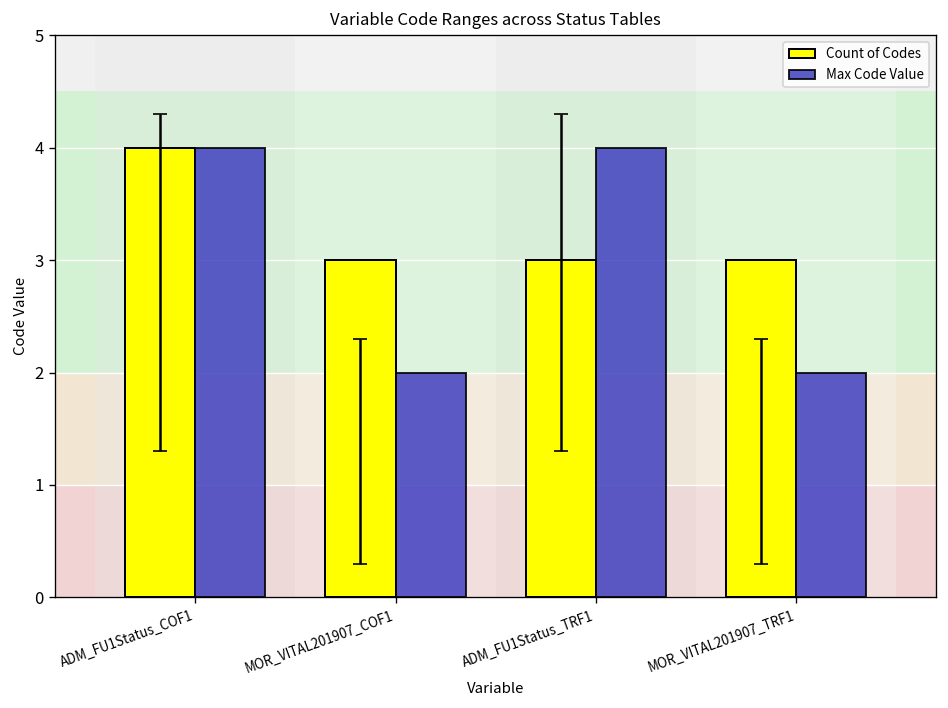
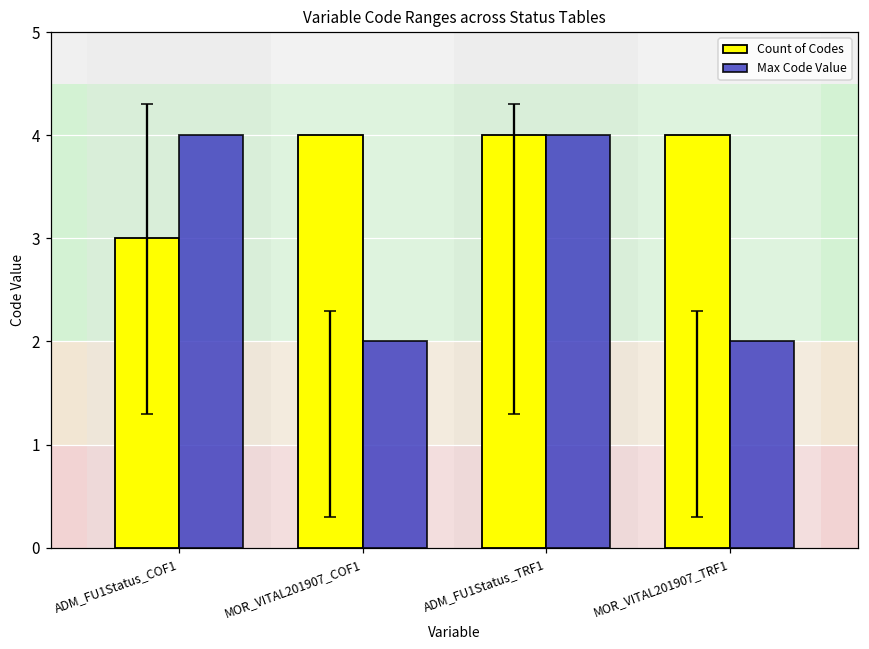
  {
    "Count of Codes": {
-     "ADM_FU1Status_COF1": 4,
-     "MOR_VITAL201907_COF1": 3,
-     "ADM_FU1Status_TRF1": 3,
-     "MOR_VITAL201907_TRF1": 3
+     "ADM_FU1Status_COF1": 3,
+     "MOR_VITAL201907_COF1": 4,
+     "ADM_FU1Status_TRF1": 4,
+     "MOR_VITAL201907_TRF1": 4
    },
    "Max Code Value": {
      "ADM_FU1Status_COF1": 4,
      "MOR_VITAL201907_COF1": 2,
      "ADM_FU1Status_TRF1": 4,
      "MOR_VITAL201907_TRF1": 2
    }
  }
